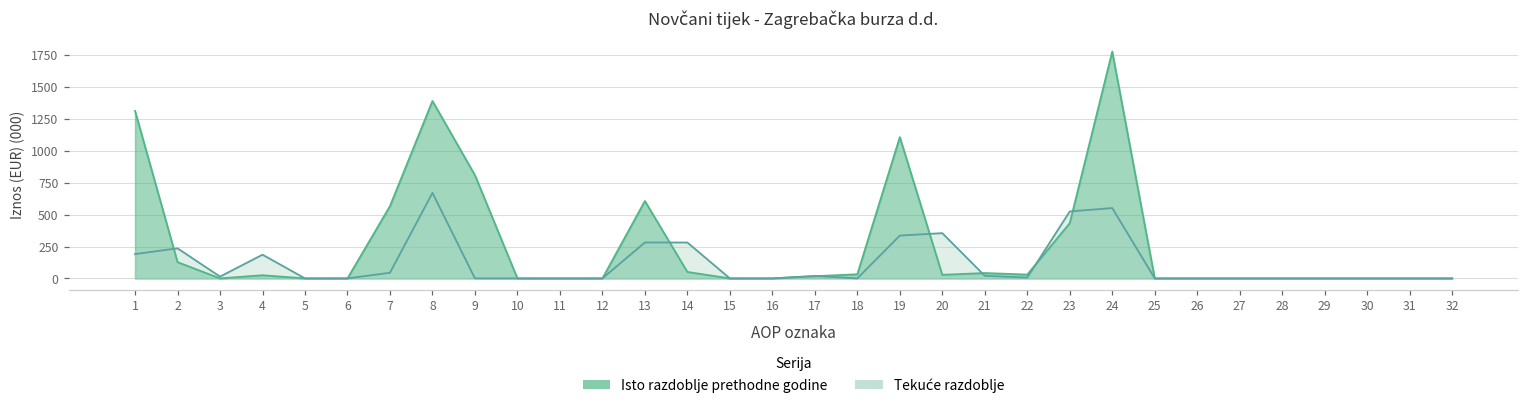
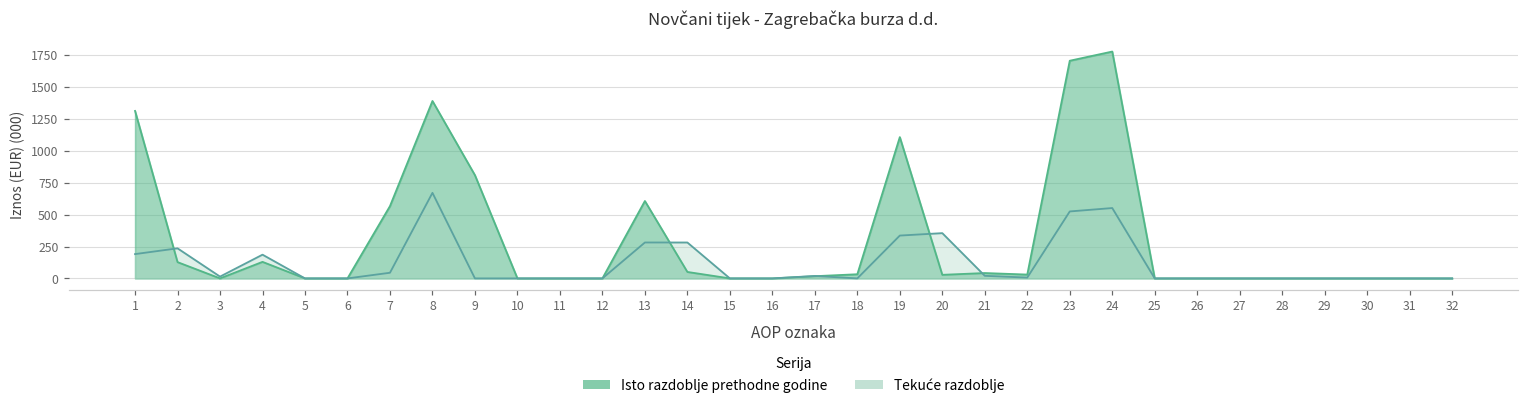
  {
    "Isto razdoblje prethodne godine": {
      "1": 1310,
      "2": 130,
-     "4": 20,
+     "4": 130,
      "7": 570,
      "8": 1390,
      "9": 810,
      "13": 610,
      "14": 50,
      "18": 30,
      "19": 1110,
      "20": 30,
      "22": 30,
-     "23": 430,
+     "23": 1710,
      "24": 1780
    }
  }
